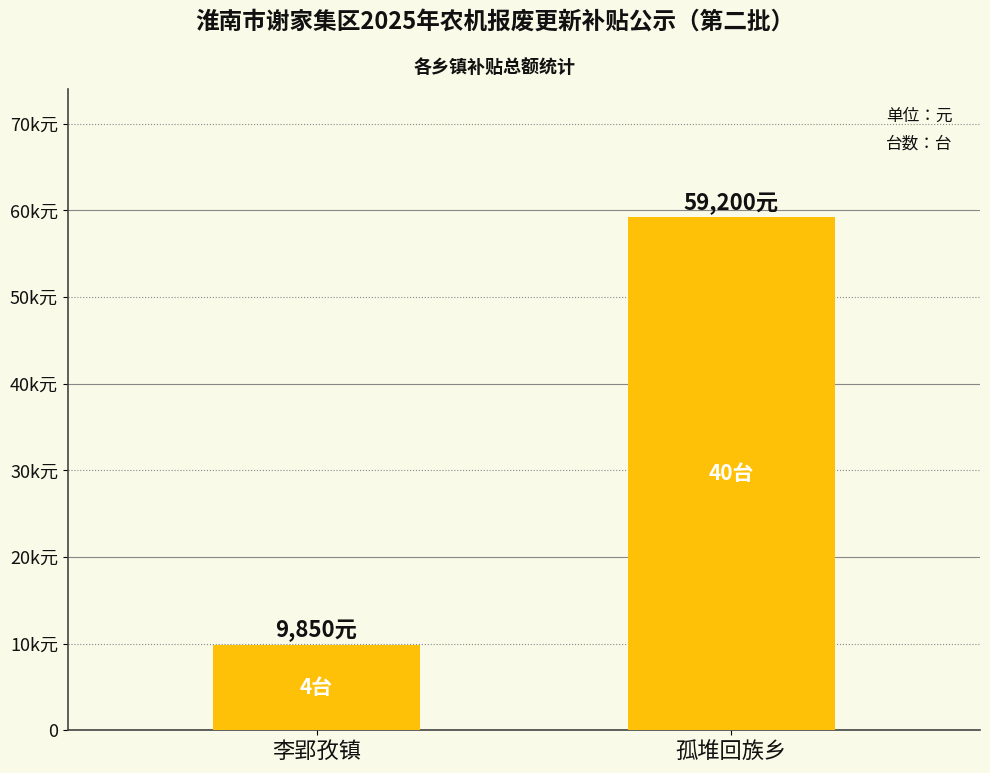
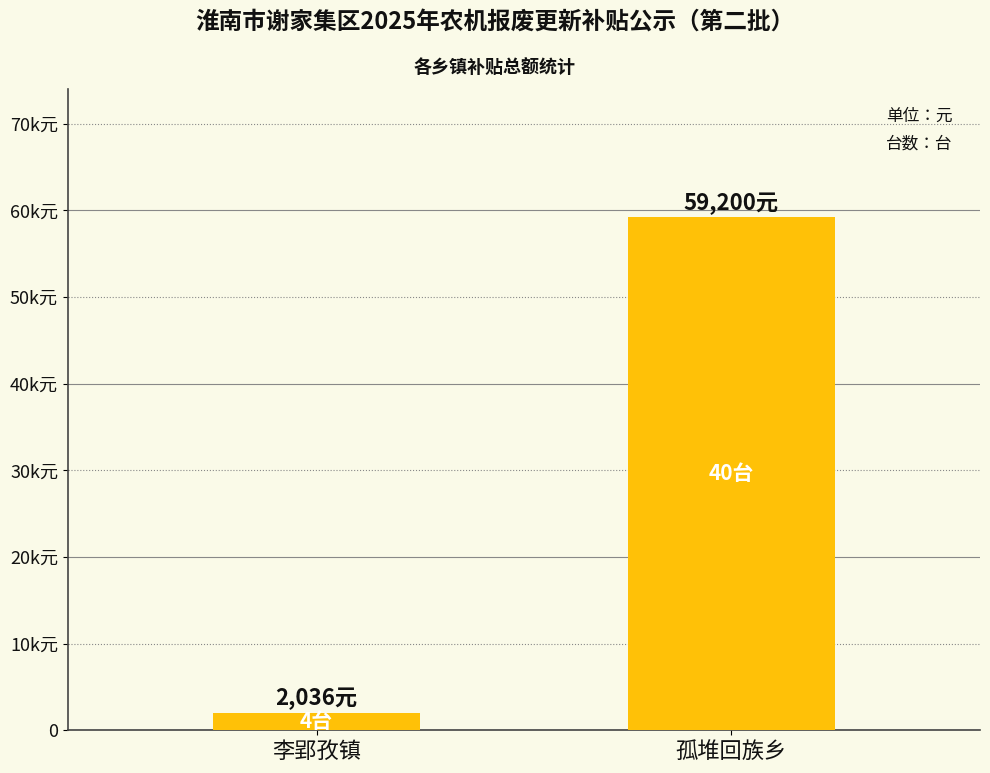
  {
-   "李郢孜镇": "9,850元",
+   "李郢孜镇": "2,036元",
    "孤堆回族乡": "59,200元"
  }
